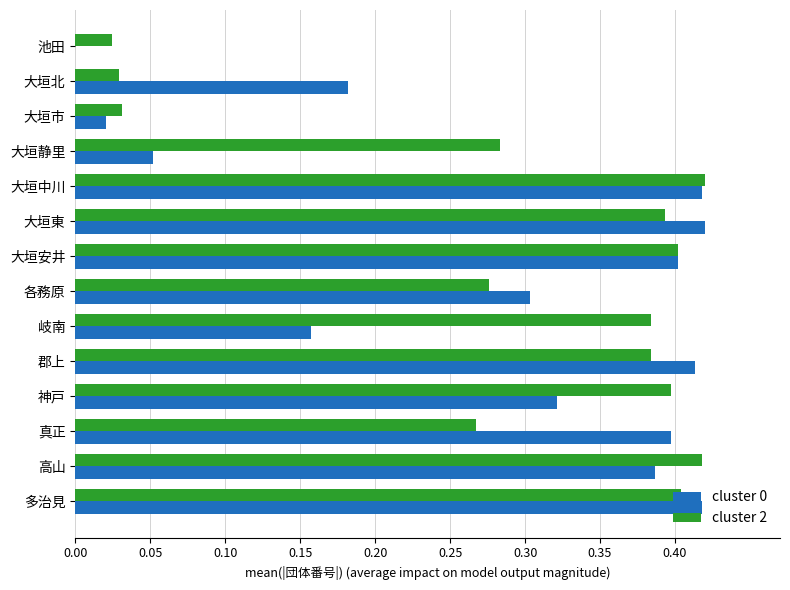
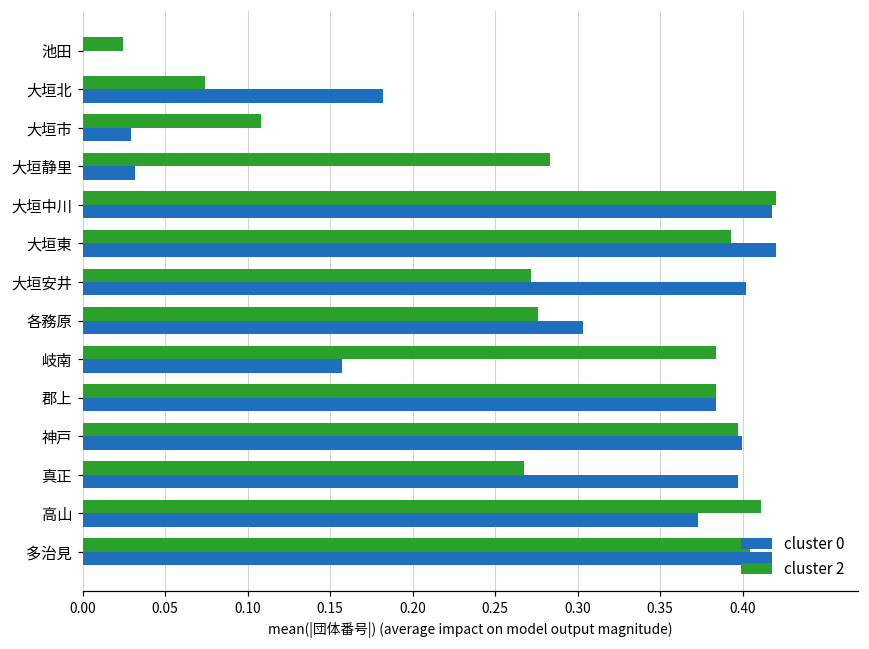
  {
    "cluster 0": {
      "池田": 0.000,
      "大垣北": 0.182,
-     "大垣市": 0.020,
-     "大垣静里": 0.052,
+     "大垣市": 0.029,
+     "大垣静里": 0.031,
      "大垣中川": 0.418,
      "大垣東": 0.420,
      "大垣安井": 0.402,
      "各務原": 0.303,
      "岐南": 0.157,
-     "郡上": 0.413,
-     "神戸": 0.321,
+     "郡上": 0.384,
+     "神戸": 0.400,
      "真正": 0.398,
-     "高山": 0.386,
+     "高山": 0.373,
      "多治見": 0.418
    },
    "cluster 2": {
      "池田": 0.025,
-     "大垣北": 0.029,
-     "大垣市": 0.031,
+     "大垣北": 0.074,
+     "大垣市": 0.108,
      "大垣静里": 0.283,
      "大垣中川": 0.420,
      "大垣東": 0.393,
-     "大垣安井": 0.402,
+     "大垣安井": 0.272,
      "各務原": 0.276,
      "岐南": 0.384,
      "郡上": 0.384,
      "神戸": 0.398,
      "真正": 0.267,
-     "高山": 0.418,
+     "高山": 0.411,
      "多治見": 0.404
    }
  }
